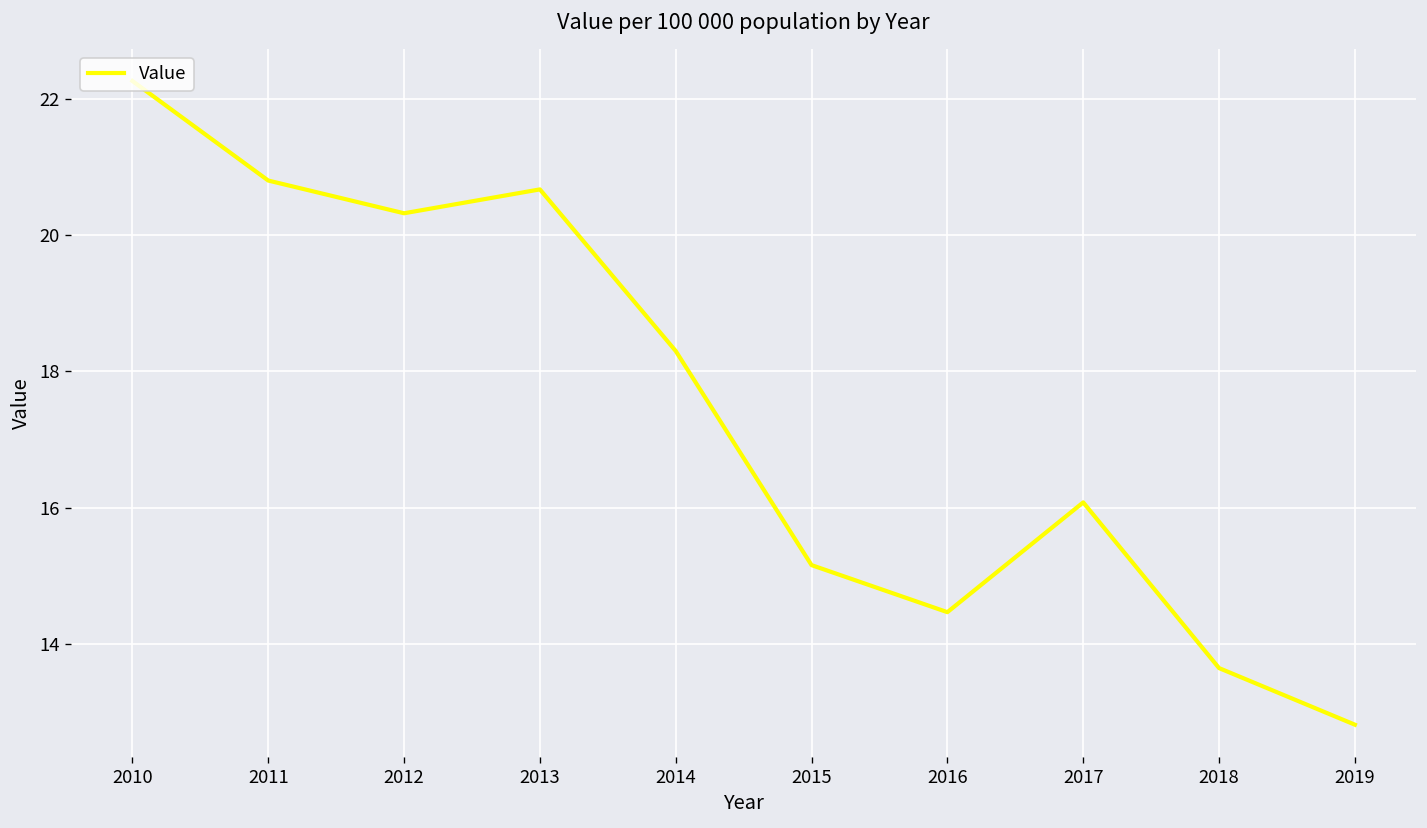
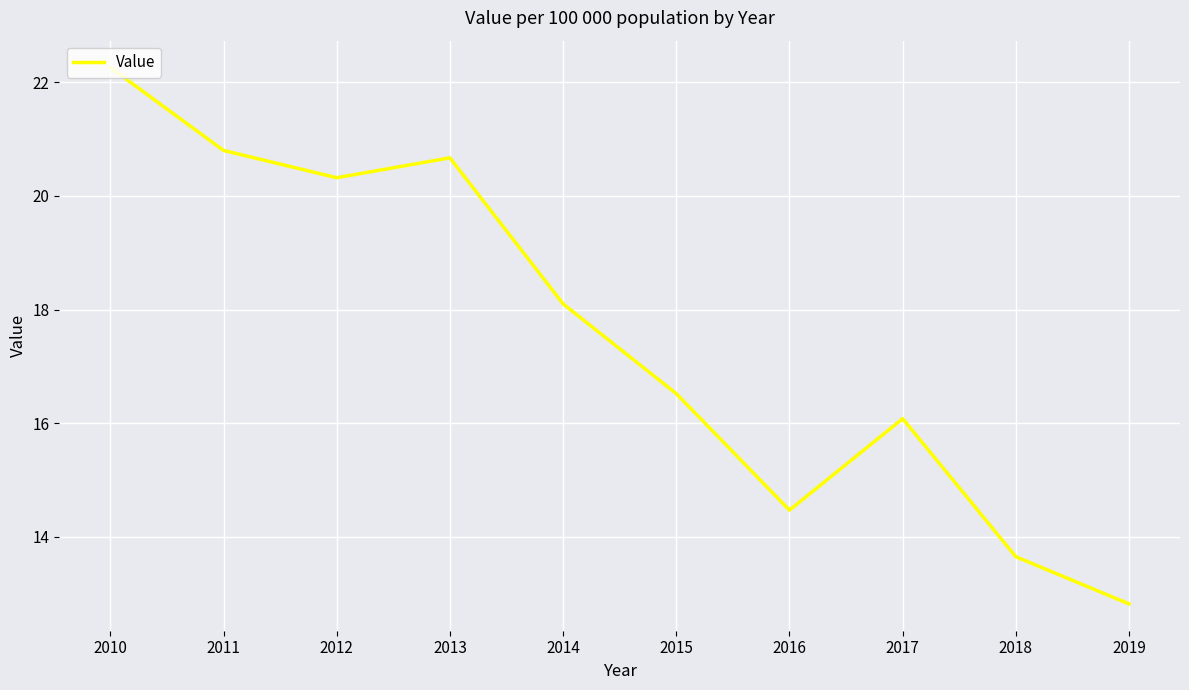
  {
    "2011": 20.8,
    "2012": 20.3,
    "2013": 20.7,
-   "2014": 18.3,
-   "2015": 15.2,
+   "2014": 18.1,
+   "2015": 16.5,
    "2016": 14.5,
    "2017": 16.1,
    "2018": 13.7,
    "2019": 12.8
  }
